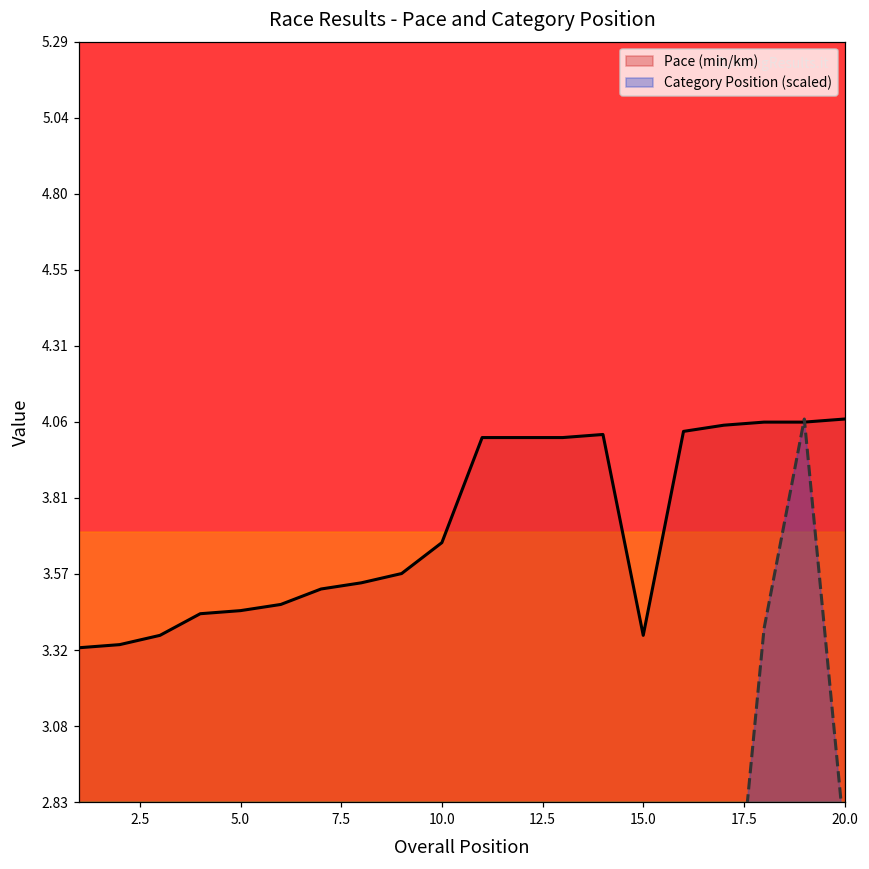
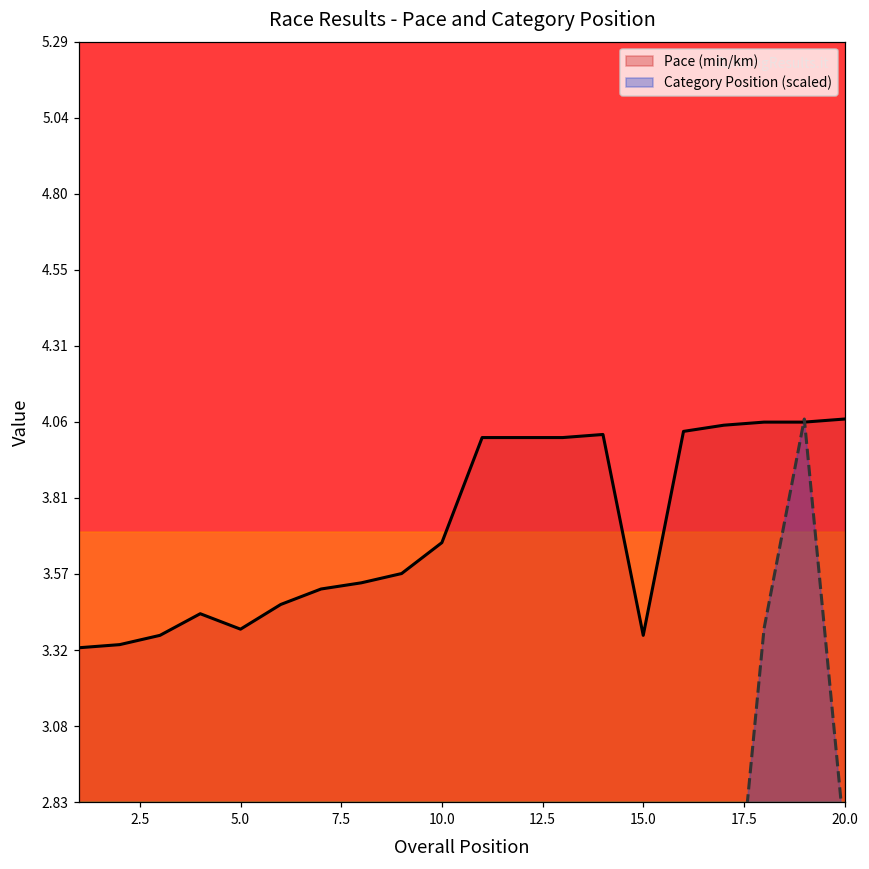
  {
    "Pace (min/km)": {
-     "5.0": 3.45,
+     "5.0": 3.39,
      "10.0": 3.67,
      "15.0": 3.37,
      "20.0": 4.07
    }
  }
